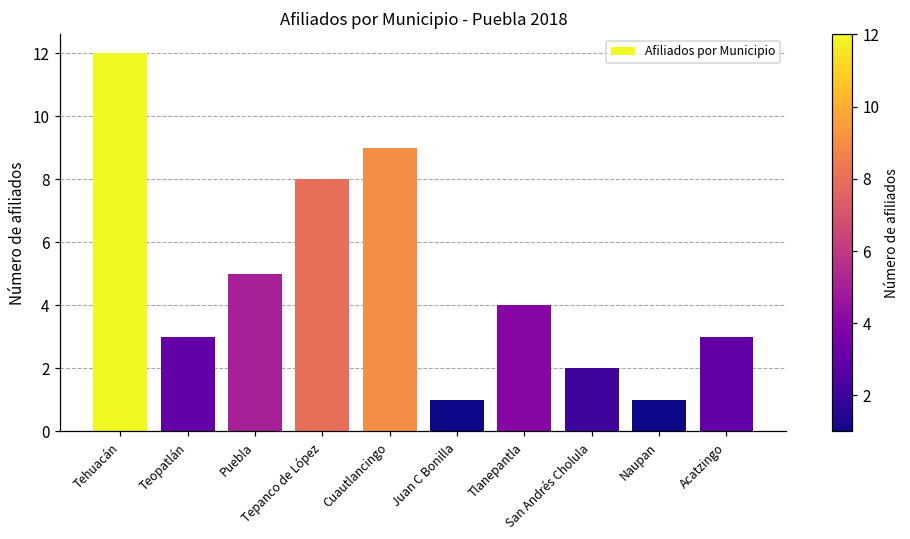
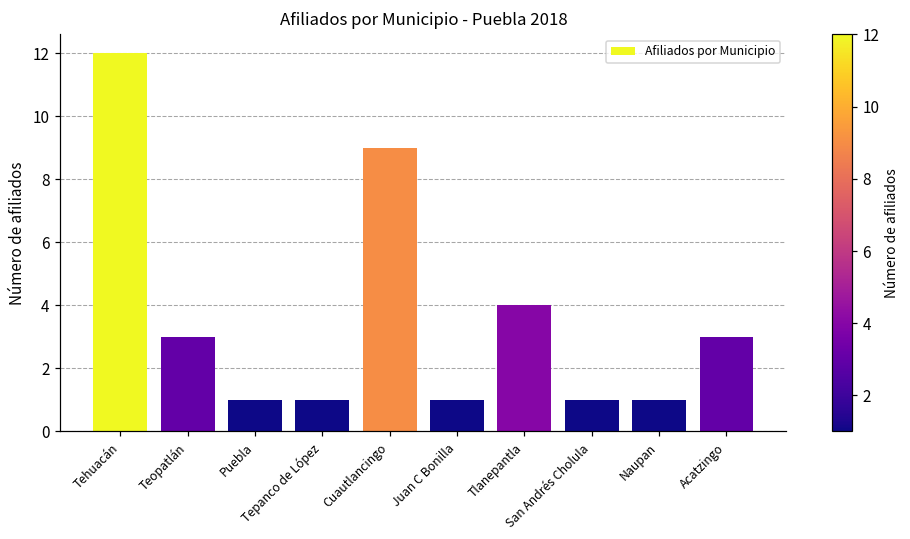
  {
    "Tehuacán": 12,
    "Teopatlán": 3,
-   "Puebla": 5,
-   "Tepanco de López": 8,
+   "Puebla": 1,
+   "Tepanco de López": 1,
    "Cuautlancingo": 9,
    "Juan C Bonilla": 1,
    "Tlanepantla": 4,
-   "San Andrés Cholula": 2,
+   "San Andrés Cholula": 1,
    "Naupan": 1,
    "Acatzingo": 3
  }
